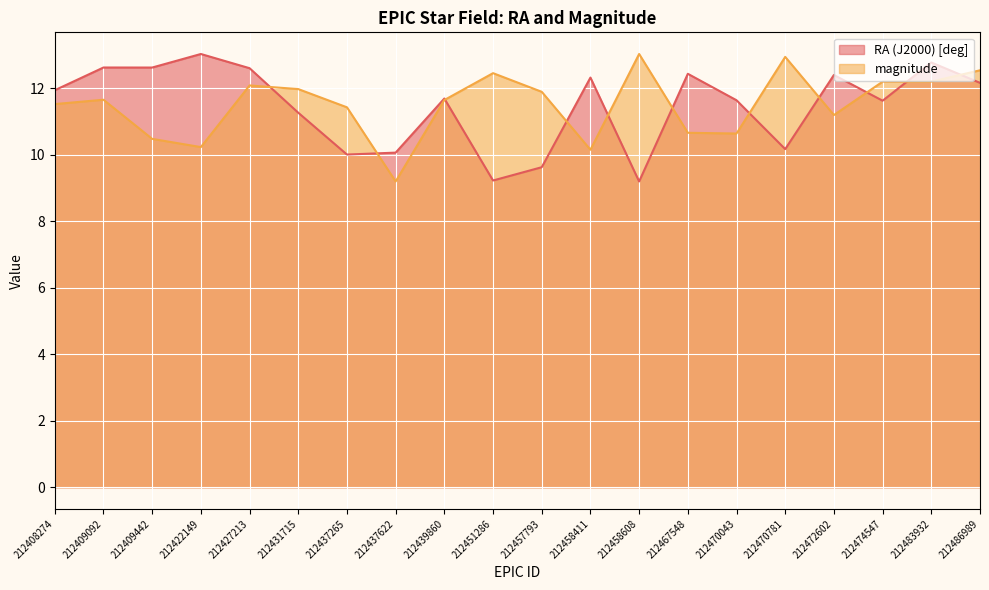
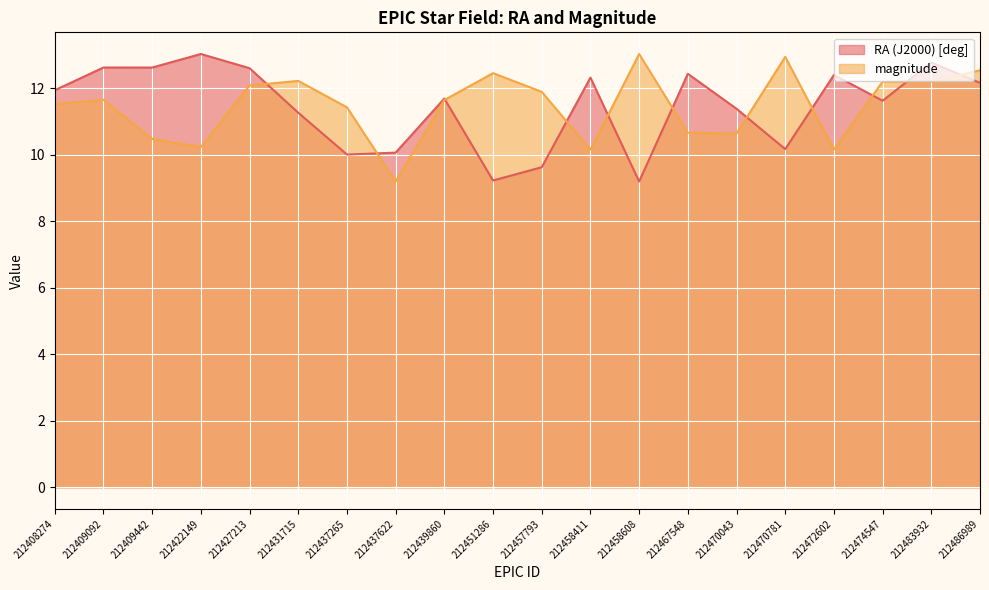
  {
    "RA (J2000) [deg]": {
      "212408274": 11.9,
      "212409092": 12.6,
      "212409442": 12.6,
      "212422149": 13.0,
      "212427213": 12.6,
      "212431715": 11.3,
      "212437265": 10.0,
      "212437622": 10.1,
      "212451286": 9.2,
      "212457793": 9.6,
      "212458411": 12.3,
      "212458608": 9.2,
      "212467548": 12.4,
-     "212470043": 11.6,
+     "212470043": 11.4,
      "212470781": 10.2,
      "212472602": 12.4,
      "212474547": 11.6,
      "212486989": 12.2
    },
    "magnitude": {
      "212408274": 11.5,
      "212409092": 11.7,
      "212409442": 10.5,
      "212422149": 10.2,
      "212427213": 12.1,
-     "212431715": 12.0,
+     "212431715": 12.2,
      "212437265": 11.4,
      "212437622": 9.2,
      "212451286": 12.5,
      "212457793": 11.9,
      "212458411": 10.1,
      "212458608": 13.0,
      "212467548": 10.7,
      "212470043": 10.6,
      "212470781": 12.9,
-     "212472602": 11.2,
+     "212472602": 10.2,
      "212474547": 12.2,
      "212483932": 12.2,
      "212486989": 12.5
    }
  }
